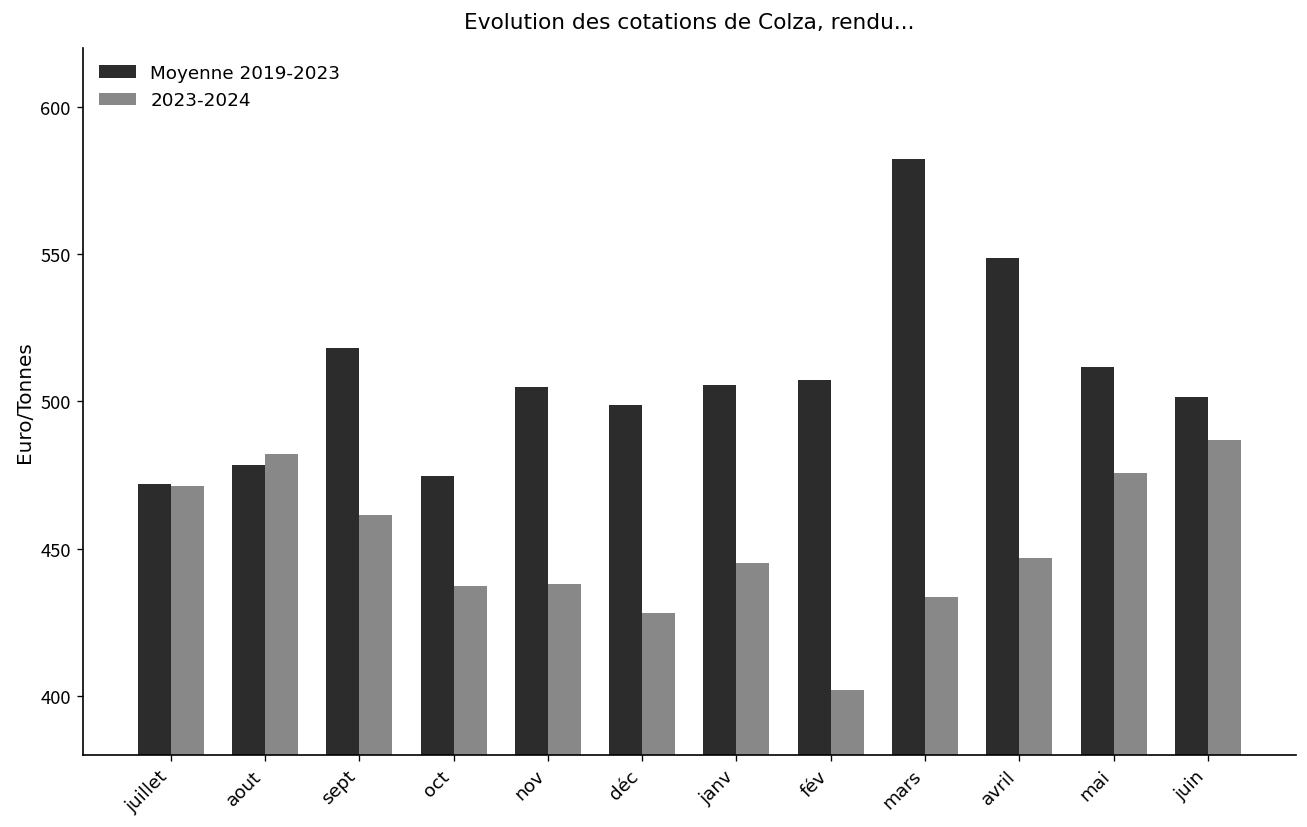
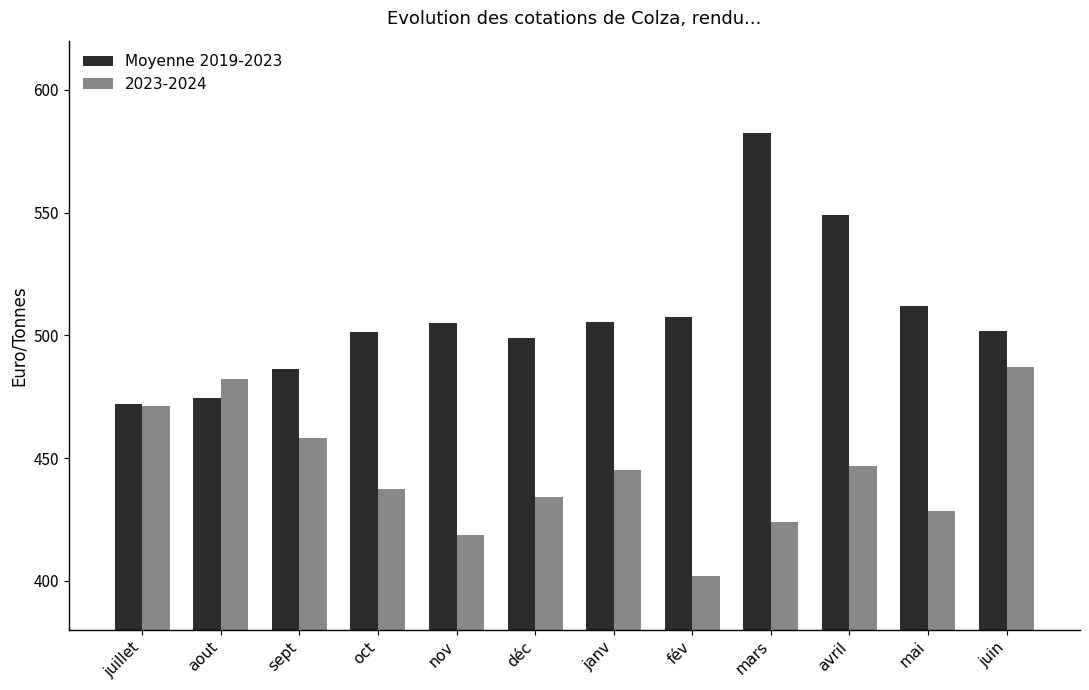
  {
    "Moyenne 2019-2023": {
      "juillet": 472,
-     "aout": 479,
-     "sept": 518,
-     "oct": 475,
+     "aout": 475,
+     "sept": 486,
+     "oct": 502,
      "nov": 505,
      "déc": 499,
      "janv": 505,
      "fév": 507,
      "mars": 582,
      "avril": 549,
      "mai": 512,
      "juin": 502
    },
    "2023-2024": {
      "juillet": 471,
      "aout": 482,
-     "sept": 461,
+     "sept": 458,
      "oct": 437,
-     "nov": 438,
-     "déc": 428,
+     "nov": 419,
+     "déc": 434,
      "janv": 445,
      "fév": 402,
-     "mars": 434,
+     "mars": 424,
      "avril": 447,
-     "mai": 476,
+     "mai": 428,
      "juin": 487
    }
  }
